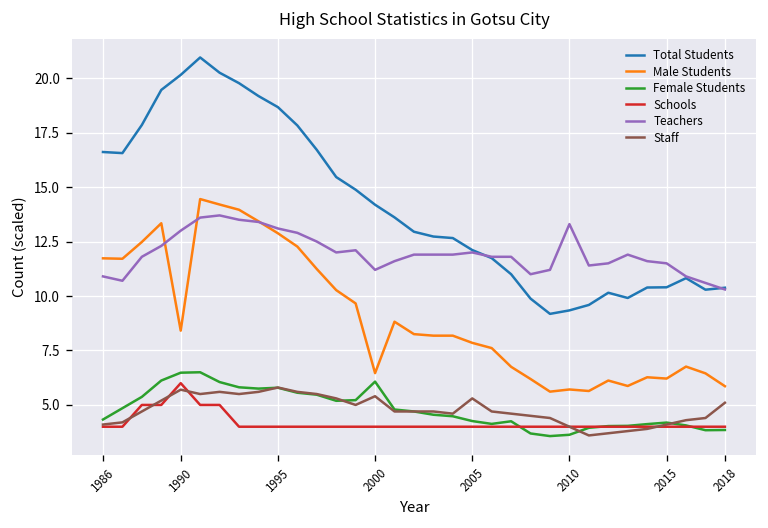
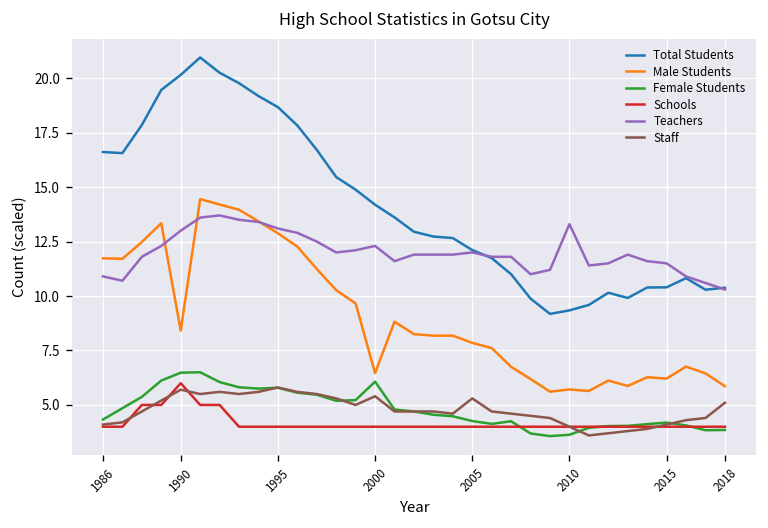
  {
    "Total Students": {
      "1986": 16.6,
      "1990": 20.2,
      "1995": 18.7,
      "2000": 14.2,
      "2010": 9.3,
      "2015": 10.4
    },
    "Male Students": {
      "1986": 11.7,
      "1990": 8.4,
      "1995": 12.9,
      "2000": 6.5,
      "2005": 7.9,
      "2010": 5.7,
      "2015": 6.2,
      "2018": 5.9
    },
    "Female Students": {
      "1986": 4.3,
      "1990": 6.5,
      "2000": 6.1,
      "2005": 4.3,
      "2010": 3.6,
      "2018": 3.9
    },
    "Schools": {
      "1990": 6.0,
      "1995": 4.0,
      "2000": 4.0,
      "2005": 4.0,
      "2018": 4.0
    },
    "Teachers": {
      "1986": 10.9,
      "1990": 13.0,
      "1995": 13.1,
-     "2000": 11.2,
+     "2000": 12.3,
      "2010": 13.3,
      "2015": 11.5
    },
    "Staff": {
      "1990": 5.7,
      "2000": 5.4,
      "2005": 5.3,
      "2018": 5.1
    }
  }
